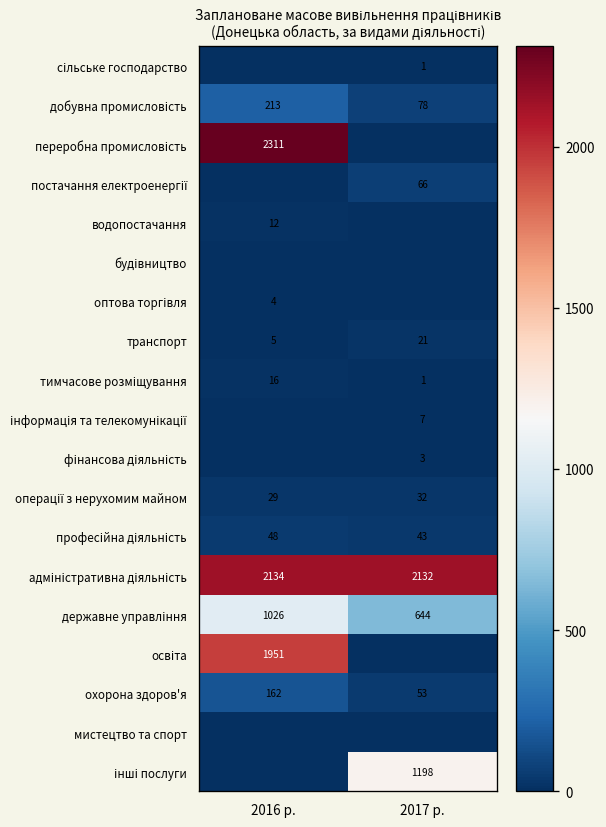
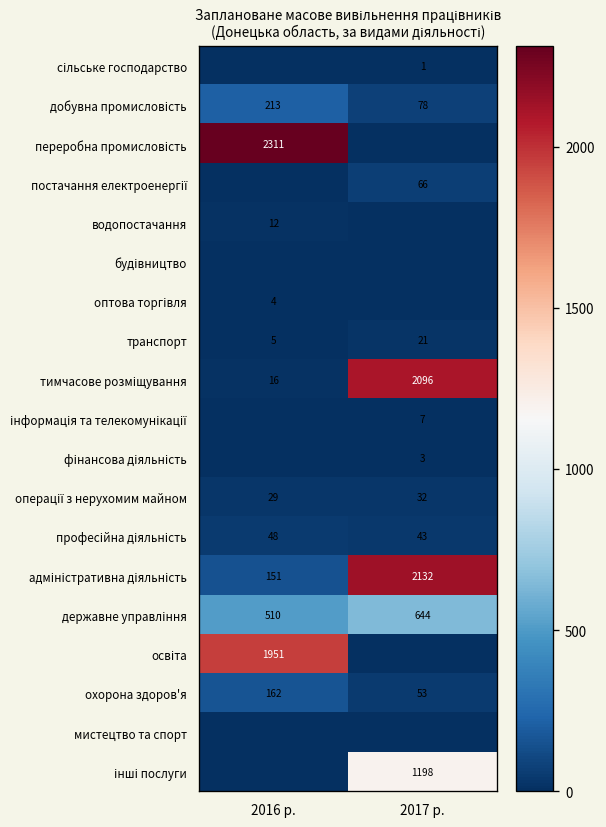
  {
    "сільське господарство": {
      "2017 р.": 1
    },
    "добувна промисловість": {
      "2016 р.": 213,
      "2017 р.": 78
    },
    "переробна промисловість": {
      "2016 р.": 2311
    },
    "постачання електроенергії": {
      "2017 р.": 66
    },
    "водопостачання": {
      "2016 р.": 12
    },
    "оптова торгівля": {
      "2016 р.": 4
    },
    "транспорт": {
      "2016 р.": 5,
      "2017 р.": 21
    },
    "тимчасове розміщування": {
      "2016 р.": 16,
-     "2017 р.": 1
+     "2017 р.": 2096
    },
    "інформація та телекомунікації": {
      "2017 р.": 7
    },
    "фінансова діяльність": {
      "2017 р.": 3
    },
    "операції з нерухомим майном": {
      "2016 р.": 29,
      "2017 р.": 32
    },
    "професійна діяльність": {
      "2016 р.": 48,
      "2017 р.": 43
    },
    "адміністративна діяльність": {
-     "2016 р.": 2134,
+     "2016 р.": 151,
      "2017 р.": 2132
    },
    "державне управління": {
-     "2016 р.": 1026,
+     "2016 р.": 510,
      "2017 р.": 644
    },
    "освіта": {
      "2016 р.": 1951
    },
    "охорона здоров'я": {
      "2016 р.": 162,
      "2017 р.": 53
    },
    "інші послуги": {
      "2017 р.": 1198
    }
  }
